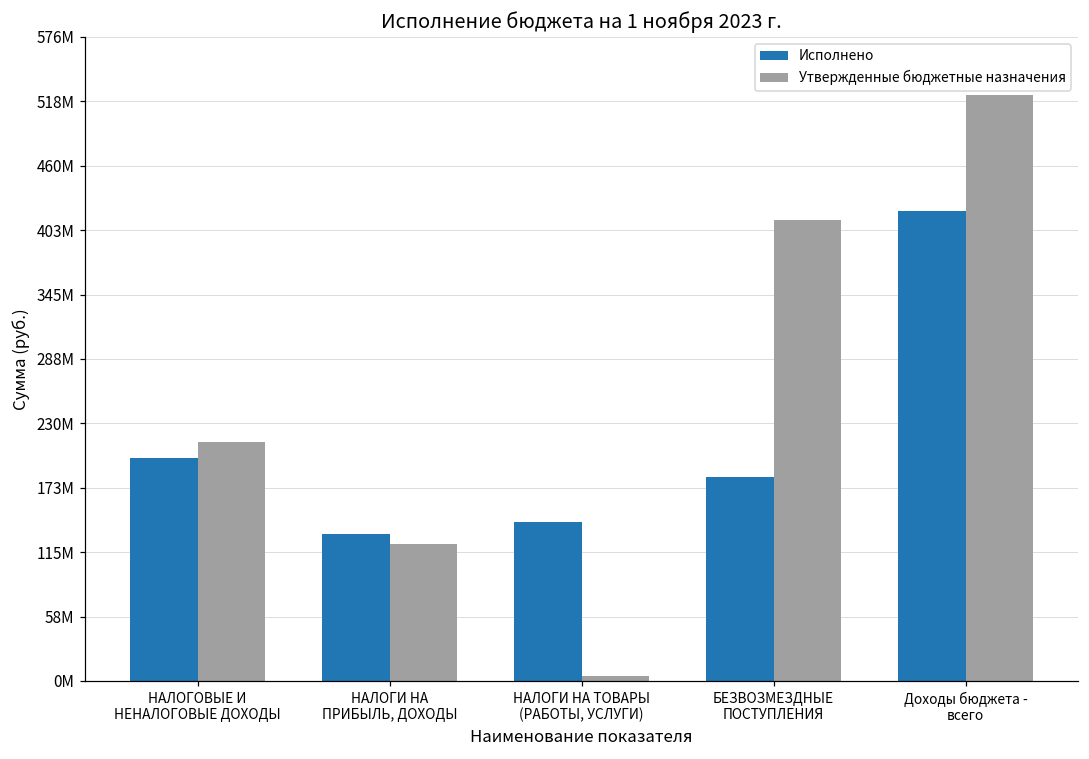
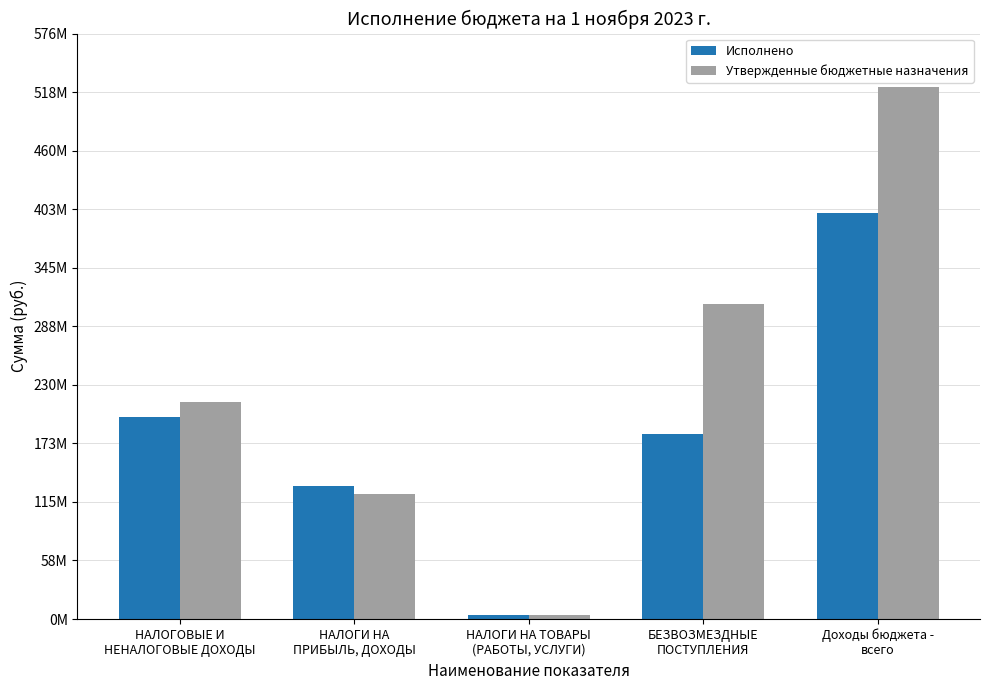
  {
    "Исполнено": {
      "НАЛОГОВЫЕ И НЕНАЛОГОВЫЕ ДОХОДЫ": 199000000,
      "НАЛОГИ НА ПРИБЫЛЬ, ДОХОДЫ": 131000000,
-     "НАЛОГИ НА ТОВАРЫ (РАБОТЫ, УСЛУГИ)": 142000000,
+     "НАЛОГИ НА ТОВАРЫ (РАБОТЫ, УСЛУГИ)": 4000000,
      "БЕЗВОЗМЕЗДНЫЕ ПОСТУПЛЕНИЯ": 182000000,
-     "Доходы бюджета - всего": 420000000
+     "Доходы бюджета - всего": 399000000
    },
    "Утвержденные бюджетные назначения": {
      "НАЛОГОВЫЕ И НЕНАЛОГОВЫЕ ДОХОДЫ": 213000000,
      "НАЛОГИ НА ПРИБЫЛЬ, ДОХОДЫ": 123000000,
      "НАЛОГИ НА ТОВАРЫ (РАБОТЫ, УСЛУГИ)": 4000000,
-     "БЕЗВОЗМЕЗДНЫЕ ПОСТУПЛЕНИЯ": 412000000,
+     "БЕЗВОЗМЕЗДНЫЕ ПОСТУПЛЕНИЯ": 310000000,
      "Доходы бюджета - всего": 523000000
    }
  }
